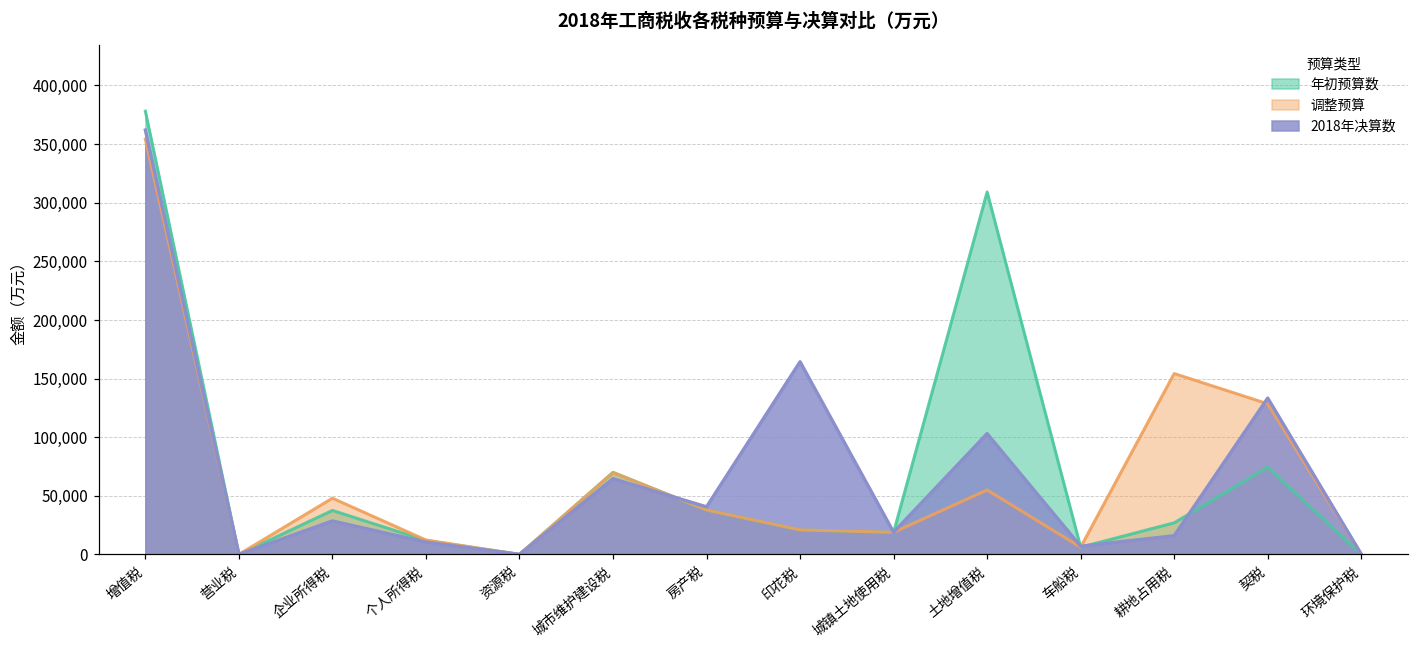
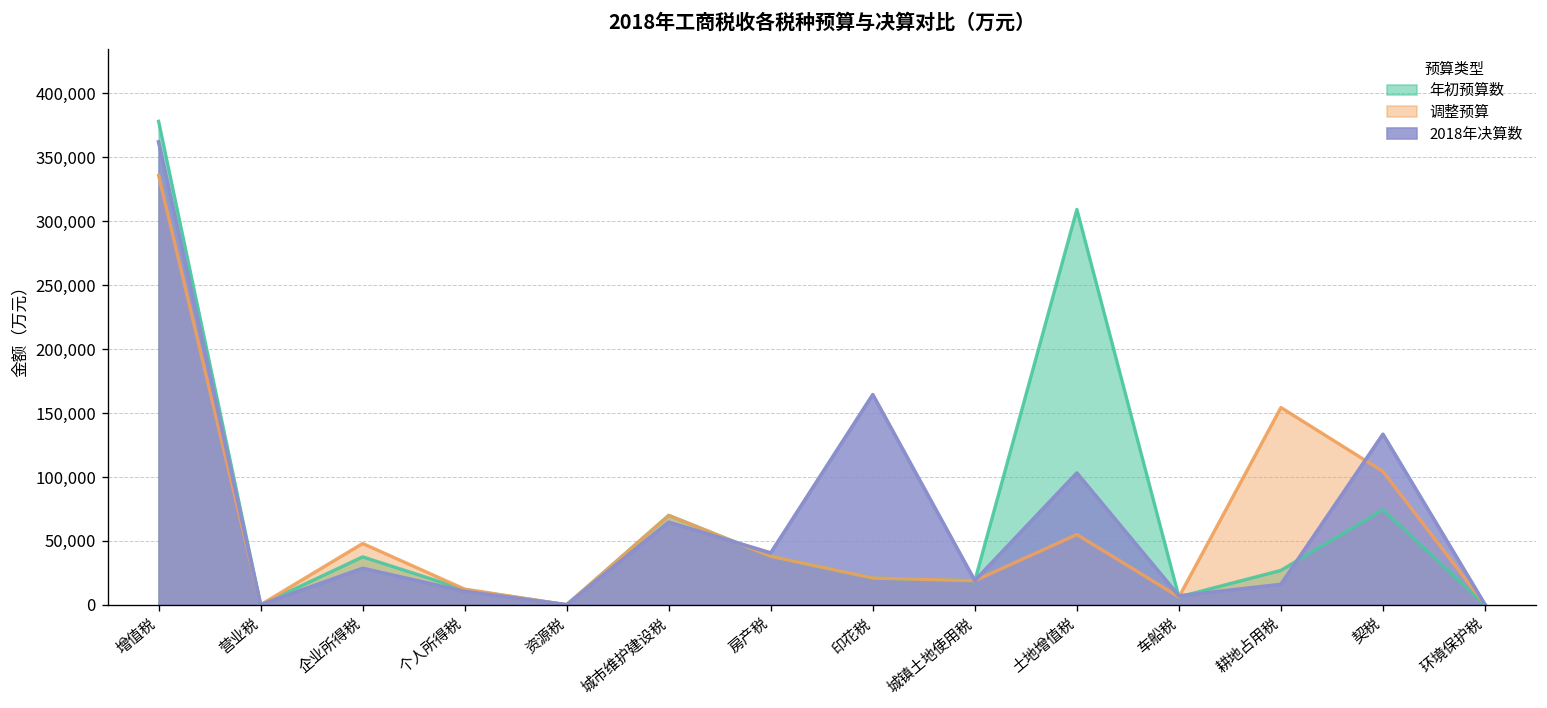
  {
    "年初预算数": {
      "增值税": "378,000",
      "企业所得税": "38,000",
      "土地增值税": "309,000",
      "耕地占用税": "27,000",
      "契税": "74,000"
    },
    "调整预算": {
-     "增值税": "354,000",
+     "增值税": "336,000",
      "企业所得税": "48,000",
      "土地增值税": "55,000",
      "耕地占用税": "154,000",
-     "契税": "129,000"
+     "契税": "104,000"
    },
    "2018年决算数": {
      "增值税": "362,000",
      "企业所得税": "29,000",
      "城市维护建设税": "65,000",
      "房产税": "41,000",
      "印花税": "164,000",
      "土地增值税": "103,000",
      "耕地占用税": "16,000",
      "契税": "133,000"
    }
  }
